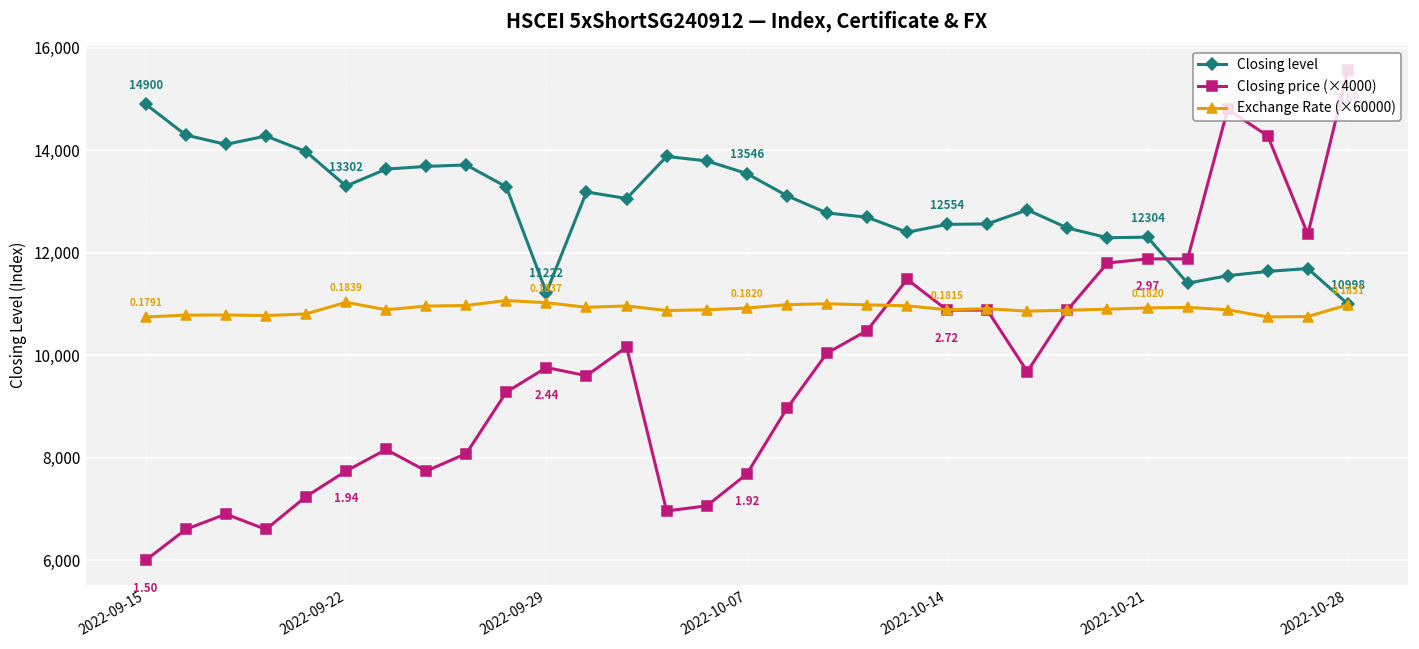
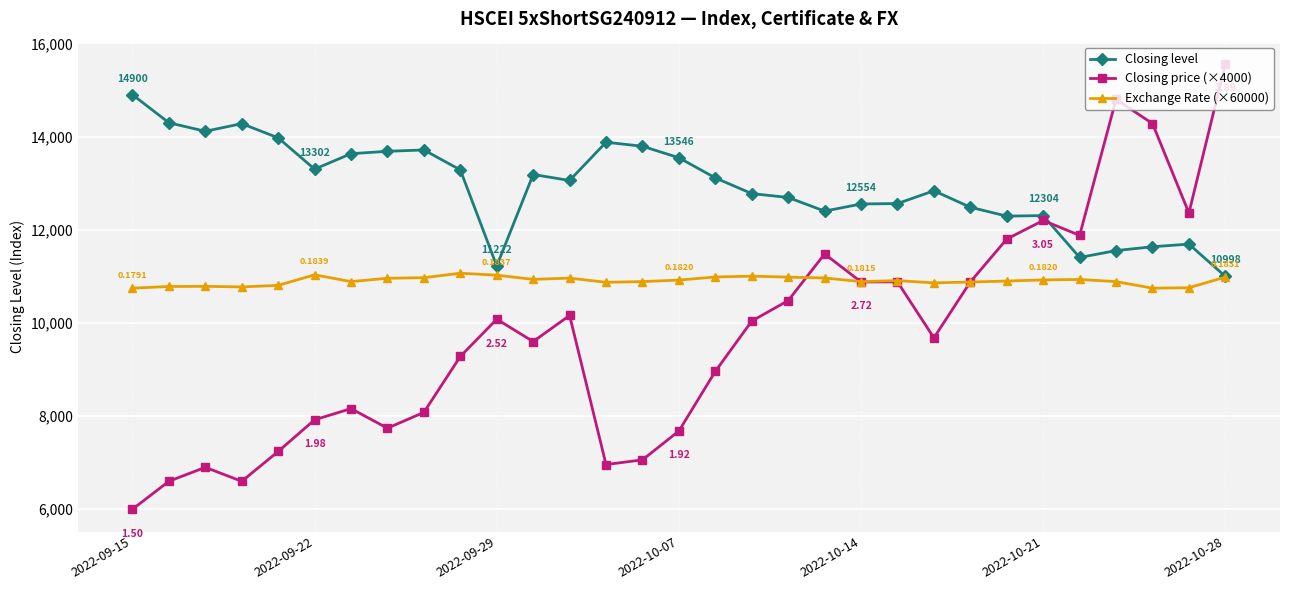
  {
    "Closing level": {
      "2022-09-15": "14900",
      "2022-09-22": "13302",
      "2022-09-29": "11222",
      "2022-10-07": "13546",
      "2022-10-14": "12554",
      "2022-10-21": "12304"
    },
    "Closing price (×4000)": {
-     "2022-09-22": "1.94",
-     "2022-09-29": "2.44",
-     "2022-10-21": "2.97"
+     "2022-09-22": "1.98",
+     "2022-09-29": "2.52",
+     "2022-10-21": "3.05"
    },
    "Exchange Rate (×60000)": {
      "2022-09-29": "11,000"
    }
  }
